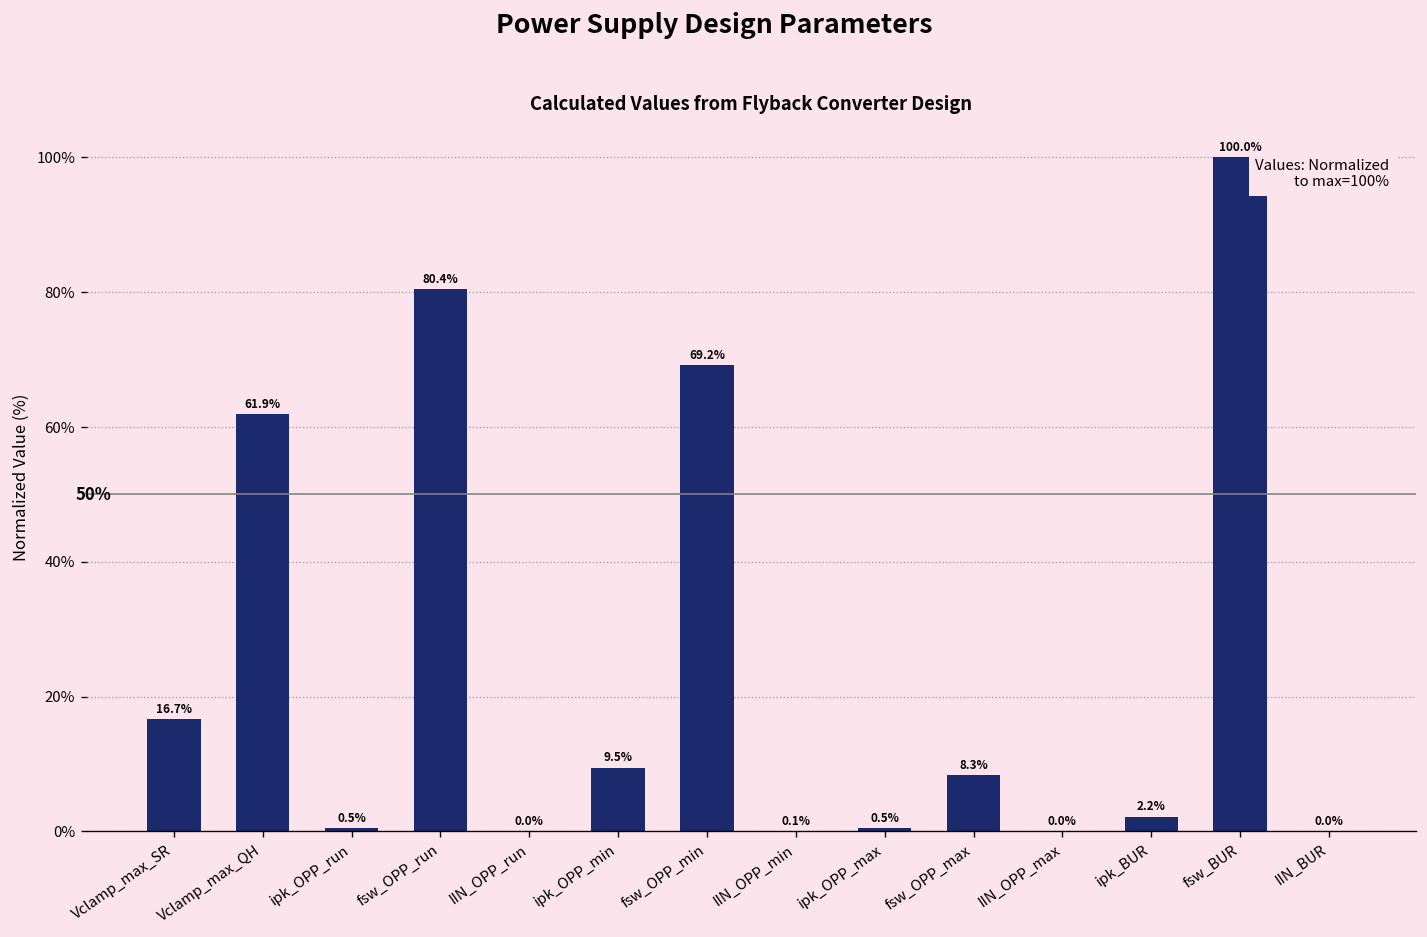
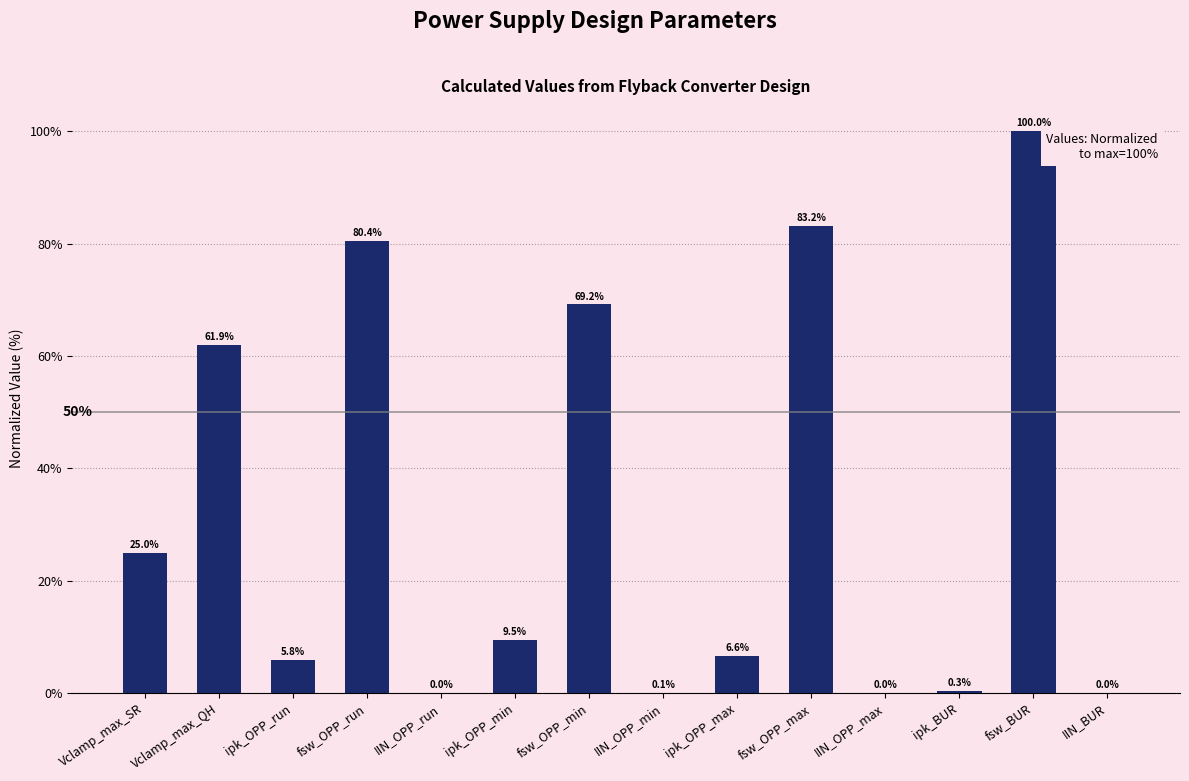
  {
-   "Vclamp_max_SR": "16.7%",
+   "Vclamp_max_SR": "25.0%",
    "Vclamp_max_QH": "61.9%",
-   "ipk_OPP_run": "0.5%",
+   "ipk_OPP_run": "5.8%",
    "fsw_OPP_run": "80.4%",
    "IIN_OPP_run": "0.0%",
    "ipk_OPP_min": "9.5%",
    "fsw_OPP_min": "69.2%",
    "IIN_OPP_min": "0.1%",
-   "ipk_OPP_max": "0.5%",
-   "fsw_OPP_max": "8.3%",
+   "ipk_OPP_max": "6.6%",
+   "fsw_OPP_max": "83.2%",
    "IIN_OPP_max": "0.0%",
-   "ipk_BUR": "2.2%",
+   "ipk_BUR": "0.3%",
    "IIN_BUR": "0.0%"
  }
